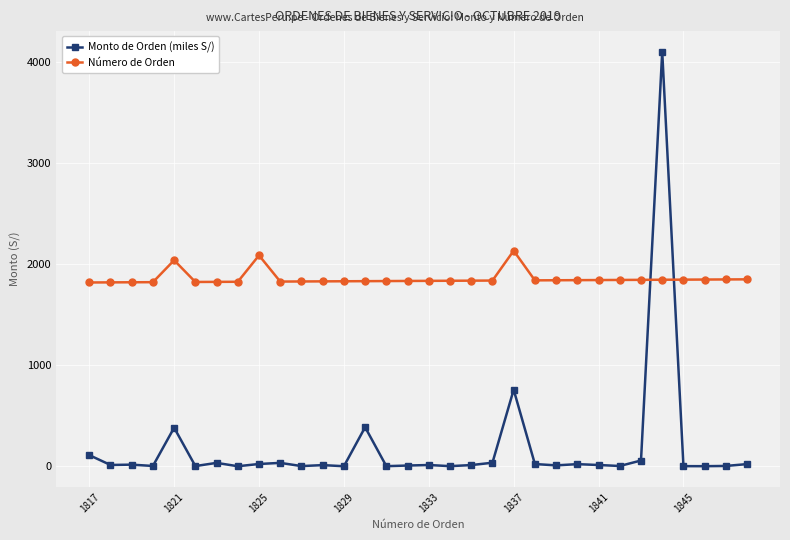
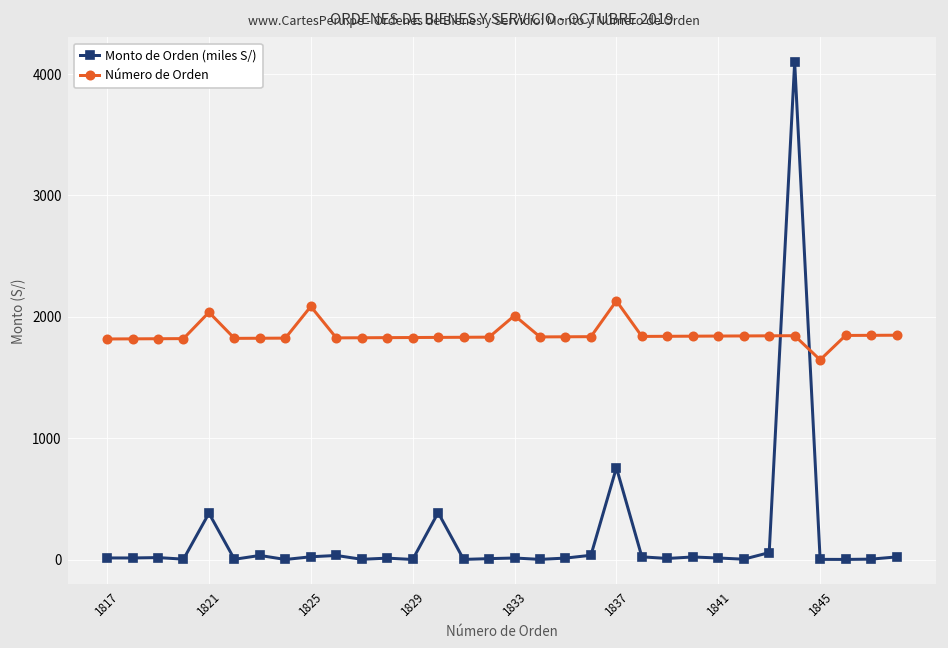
  {
    "Monto de Orden (miles S/)": {
-     "1817": 110,
+     "1817": 10,
      "1821": 380,
      "1825": 20,
      "1829": 0,
      "1833": 10,
      "1837": 760,
      "1841": 10,
      "1845": 0
    },
    "Número de Orden": {
      "1817": 1820,
      "1821": 2040,
      "1825": 2090,
      "1829": 1830,
-     "1833": 1830,
+     "1833": 2010,
      "1837": 2130,
      "1841": 1840,
-     "1845": 1850
+     "1845": 1650
    }
  }
